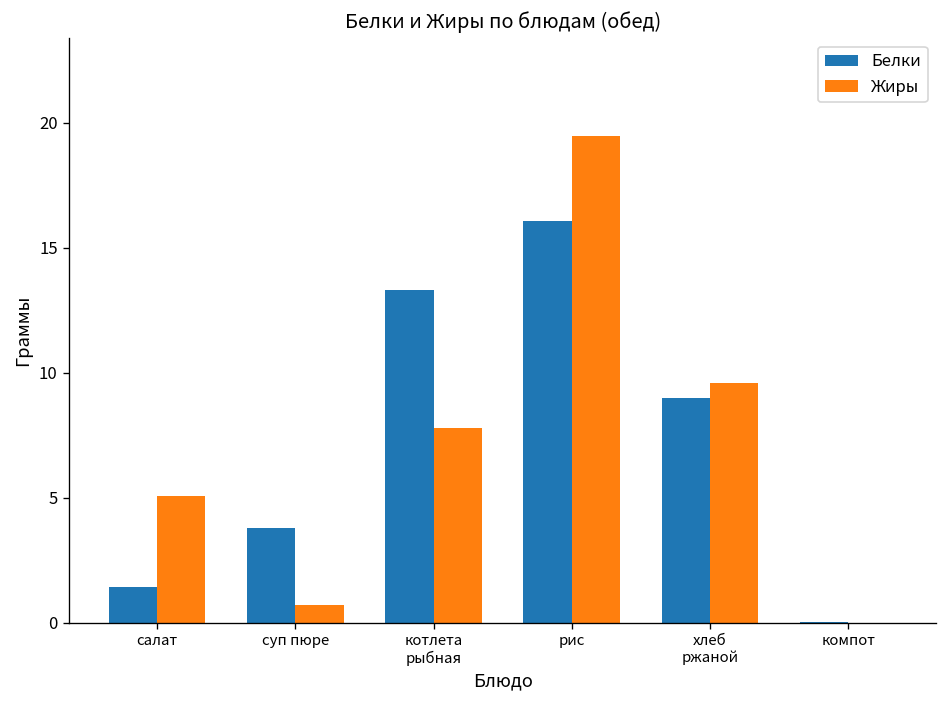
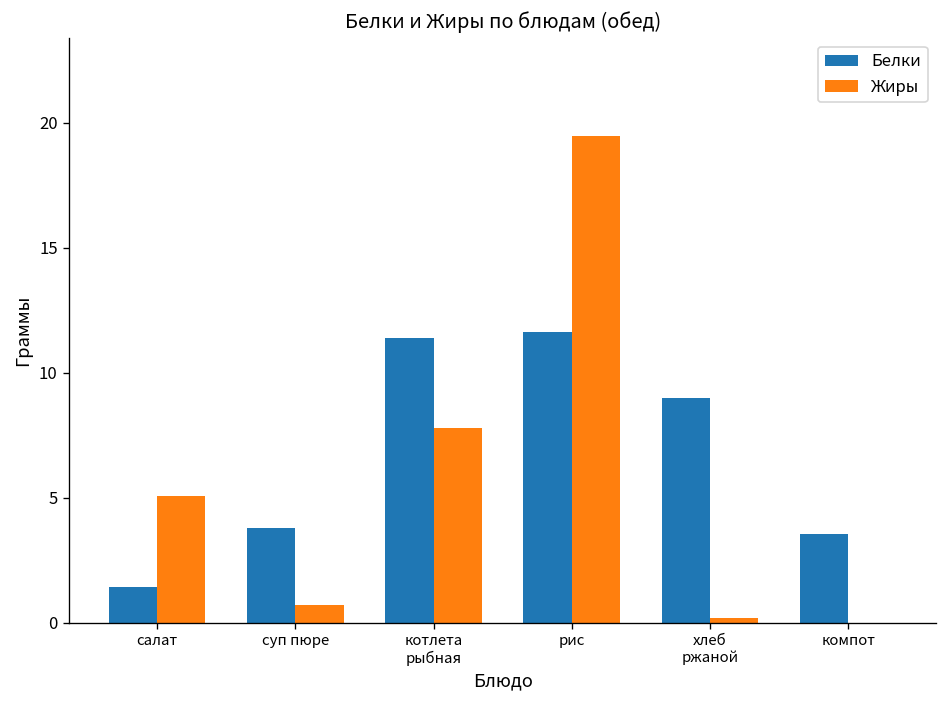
  {
    "Белки": {
      "салат": 1.4,
      "суп пюре": 3.8,
-     "котлета рыбная": 13.3,
-     "рис": 16.1,
+     "котлета рыбная": 11.4,
+     "рис": 11.6,
      "хлеб ржаной": 9.0,
-     "компот": 0.0
+     "компот": 3.5
    },
    "Жиры": {
      "салат": 5.1,
      "суп пюре": 0.7,
      "котлета рыбная": 7.8,
      "рис": 19.5,
-     "хлеб ржаной": 9.6,
+     "хлеб ржаной": 0.2,
      "компот": 0.0
    }
  }
